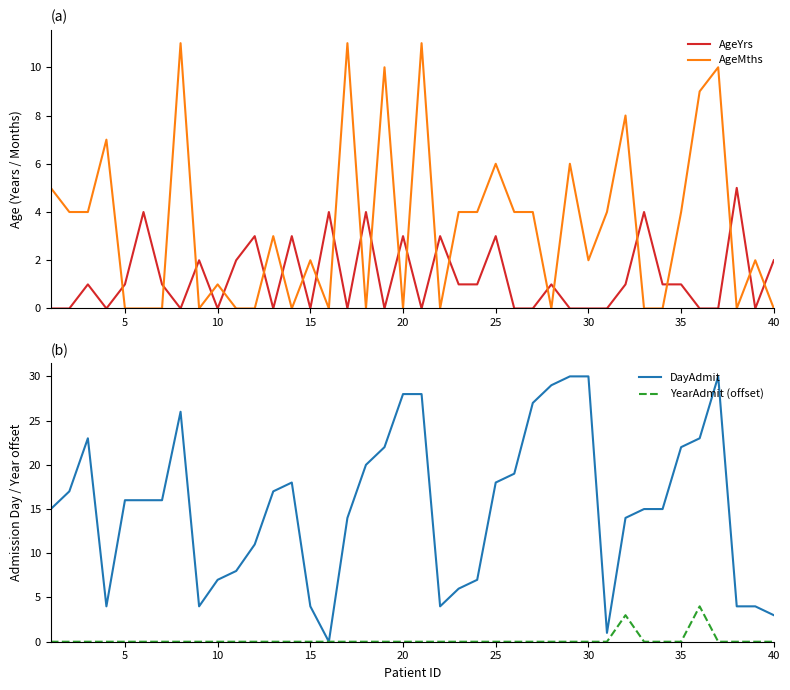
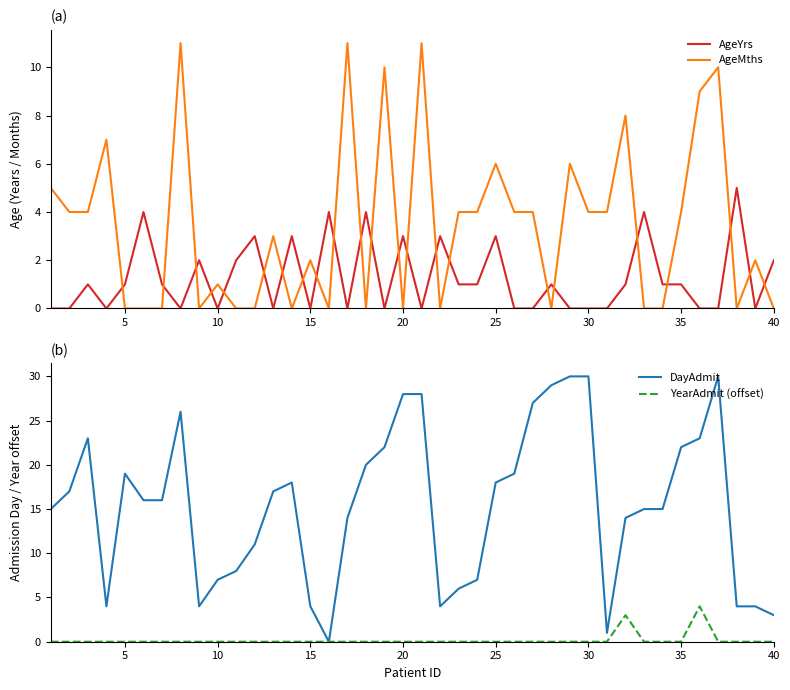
  {
    "(a)": {
      "AgeYrs": {
        "5": 1,
        "10": 0,
        "15": 0,
        "20": 3,
        "25": 3,
        "30": 0,
        "35": 1,
        "40": 2
      },
      "AgeMths": {
        "5": 0,
        "10": 1,
        "15": 2,
        "20": 0,
        "25": 6,
-       "30": 2,
+       "30": 4,
        "35": 4,
        "40": 0
      }
    },
    "(b)": {
      "DayAdmit": {
-       "5": 16,
+       "5": 19,
        "10": 7,
        "15": 4,
        "20": 28,
        "25": 18,
        "30": 30,
        "35": 22,
        "40": 3
      },
      "YearAdmit (offset)": {
        "5": 0,
        "10": 0,
        "15": 0,
        "20": 0,
        "25": 0,
        "30": 0,
        "35": 0,
        "40": 0
      }
    }
  }
